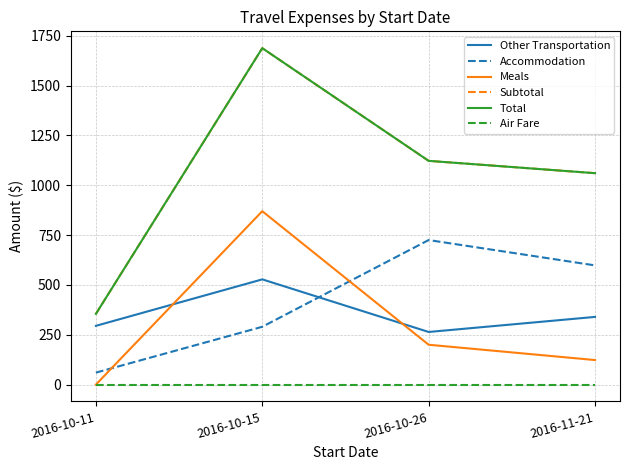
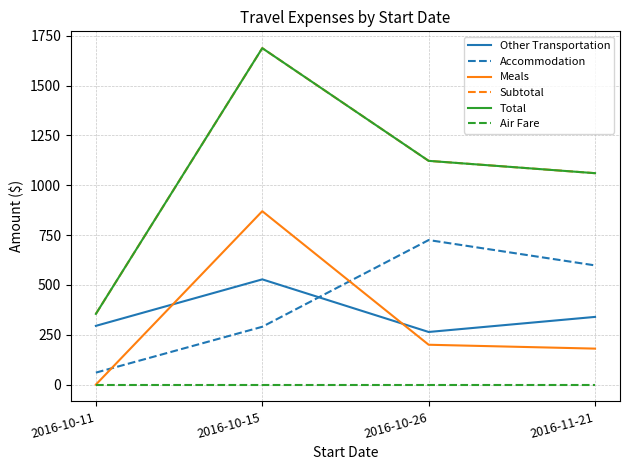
  {
    "Meals": {
      "2016-10-15": 870,
      "2016-10-26": 200,
-     "2016-11-21": 120
+     "2016-11-21": 180
    }
  }
